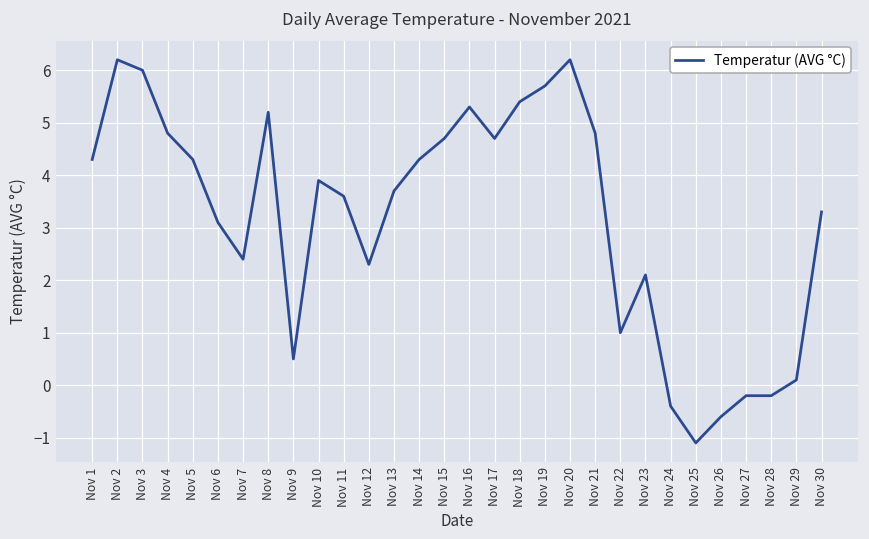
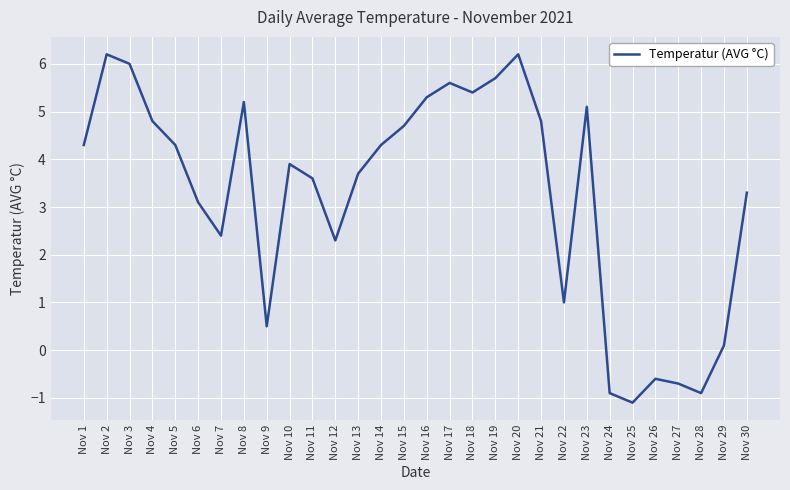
  {
    "Nov 1": 4.3,
    "Nov 2": 6.2,
    "Nov 3": 6.0,
    "Nov 4": 4.8,
    "Nov 5": 4.3,
    "Nov 6": 3.1,
    "Nov 7": 2.4,
    "Nov 8": 5.2,
    "Nov 9": 0.5,
    "Nov 10": 3.9,
    "Nov 11": 3.6,
    "Nov 12": 2.3,
    "Nov 13": 3.7,
    "Nov 14": 4.3,
    "Nov 15": 4.7,
    "Nov 16": 5.3,
-   "Nov 17": 4.7,
+   "Nov 17": 5.6,
    "Nov 18": 5.4,
    "Nov 19": 5.7,
    "Nov 20": 6.2,
    "Nov 21": 4.8,
    "Nov 22": 1.0,
-   "Nov 23": 2.1,
-   "Nov 24": -0.4,
+   "Nov 23": 5.1,
+   "Nov 24": -0.9,
    "Nov 25": -1.1,
    "Nov 26": -0.6,
-   "Nov 27": -0.2,
-   "Nov 28": -0.2,
+   "Nov 27": -0.7,
+   "Nov 28": -0.9,
    "Nov 29": 0.1,
    "Nov 30": 3.3
  }
